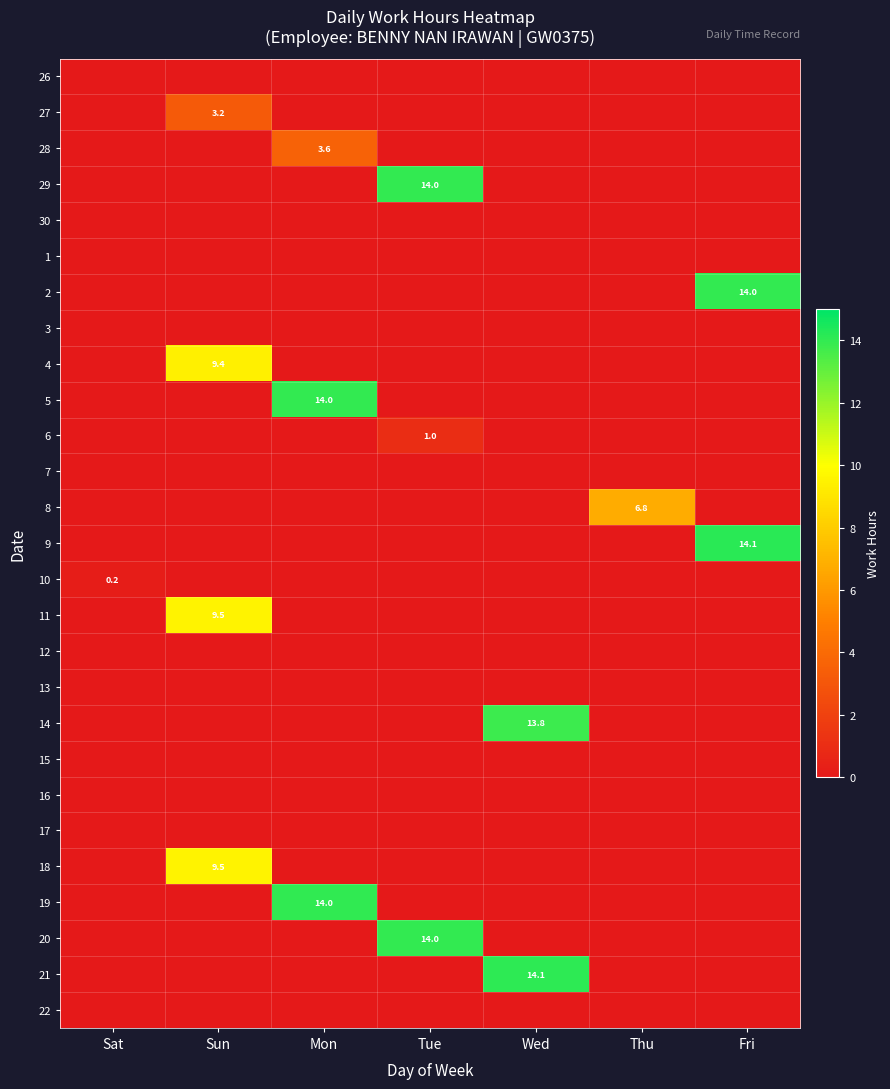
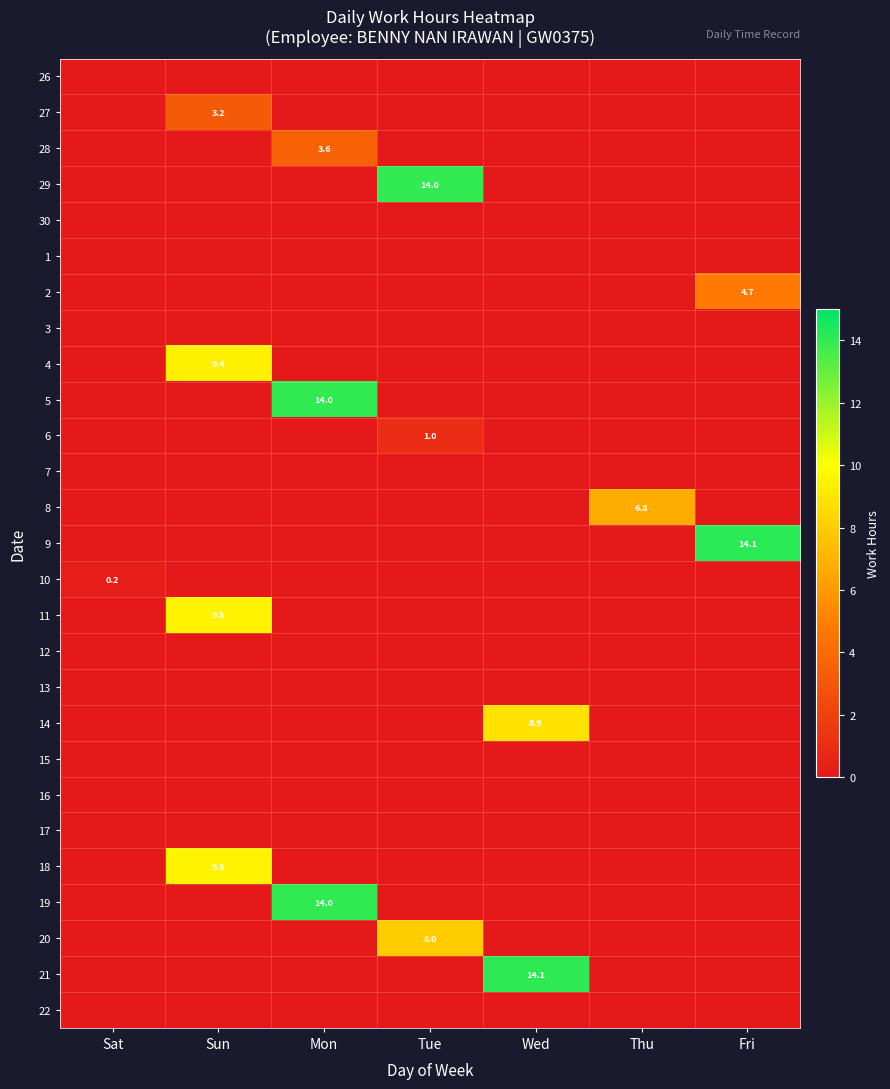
  {
    "27": {
      "Sun": 3.2
    },
    "28": {
      "Mon": 3.6
    },
    "29": {
      "Tue": 14.0
    },
    "2": {
-     "Fri": 14.0
+     "Fri": 4.7
    },
    "4": {
      "Sun": 9.4
    },
    "5": {
      "Mon": 14.0
    },
    "6": {
      "Tue": 1.0
    },
    "8": {
      "Thu": 6.8
    },
    "9": {
      "Fri": 14.1
    },
    "10": {
      "Sat": 0.2
    },
    "11": {
      "Sun": 9.5
    },
    "14": {
-     "Wed": 13.8
+     "Wed": 8.9
    },
    "18": {
      "Sun": 9.5
    },
    "19": {
      "Mon": 14.0
    },
    "20": {
-     "Tue": 14.0
+     "Tue": 8.0
    },
    "21": {
      "Wed": 14.1
    }
  }
